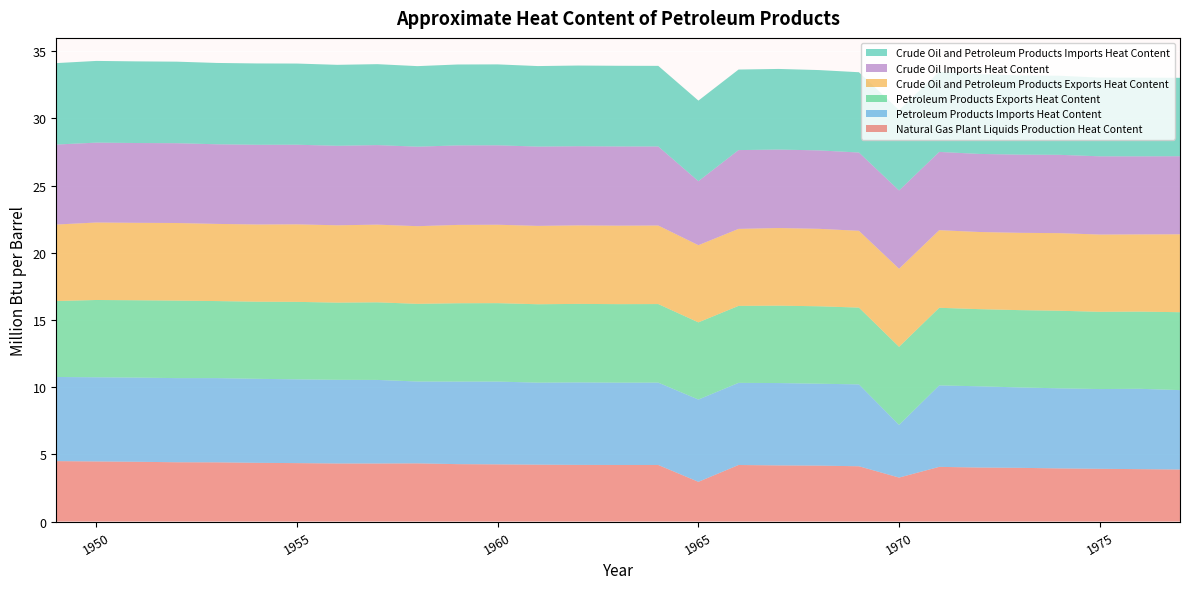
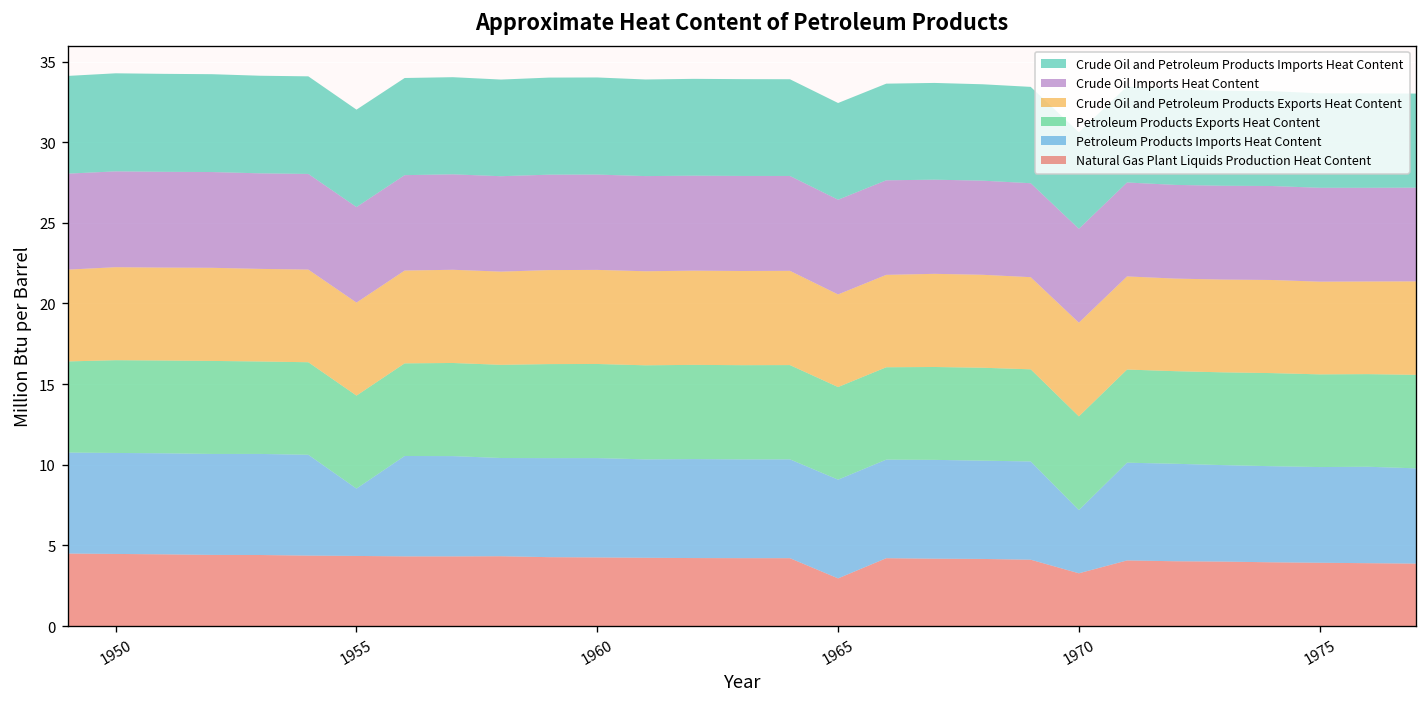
  {
    "Natural Gas Plant Liquids Production Heat Content": {
      "1950": 4.5,
      "1955": 4.3,
      "1960": 4.3,
      "1965": 3.0,
      "1970": 3.3,
      "1975": 3.9
    },
    "Petroleum Products Imports Heat Content": {
      "1950": 6.3,
-     "1955": 6.2,
+     "1955": 4.2,
      "1960": 6.2,
      "1965": 6.1,
      "1970": 3.9,
      "1975": 5.9
    },
    "Crude Oil and Petroleum Products Exports Heat Content": {
      "1950": 5.8,
      "1955": 5.8,
      "1960": 5.8,
      "1965": 5.7,
      "1970": 5.8,
      "1975": 5.7
    },
    "Crude Oil Imports Heat Content": {
      "1950": 5.9,
      "1955": 5.9,
      "1960": 5.9,
-     "1965": 4.8,
+     "1965": 5.9,
      "1970": 5.8,
      "1975": 5.8
    }
  }
